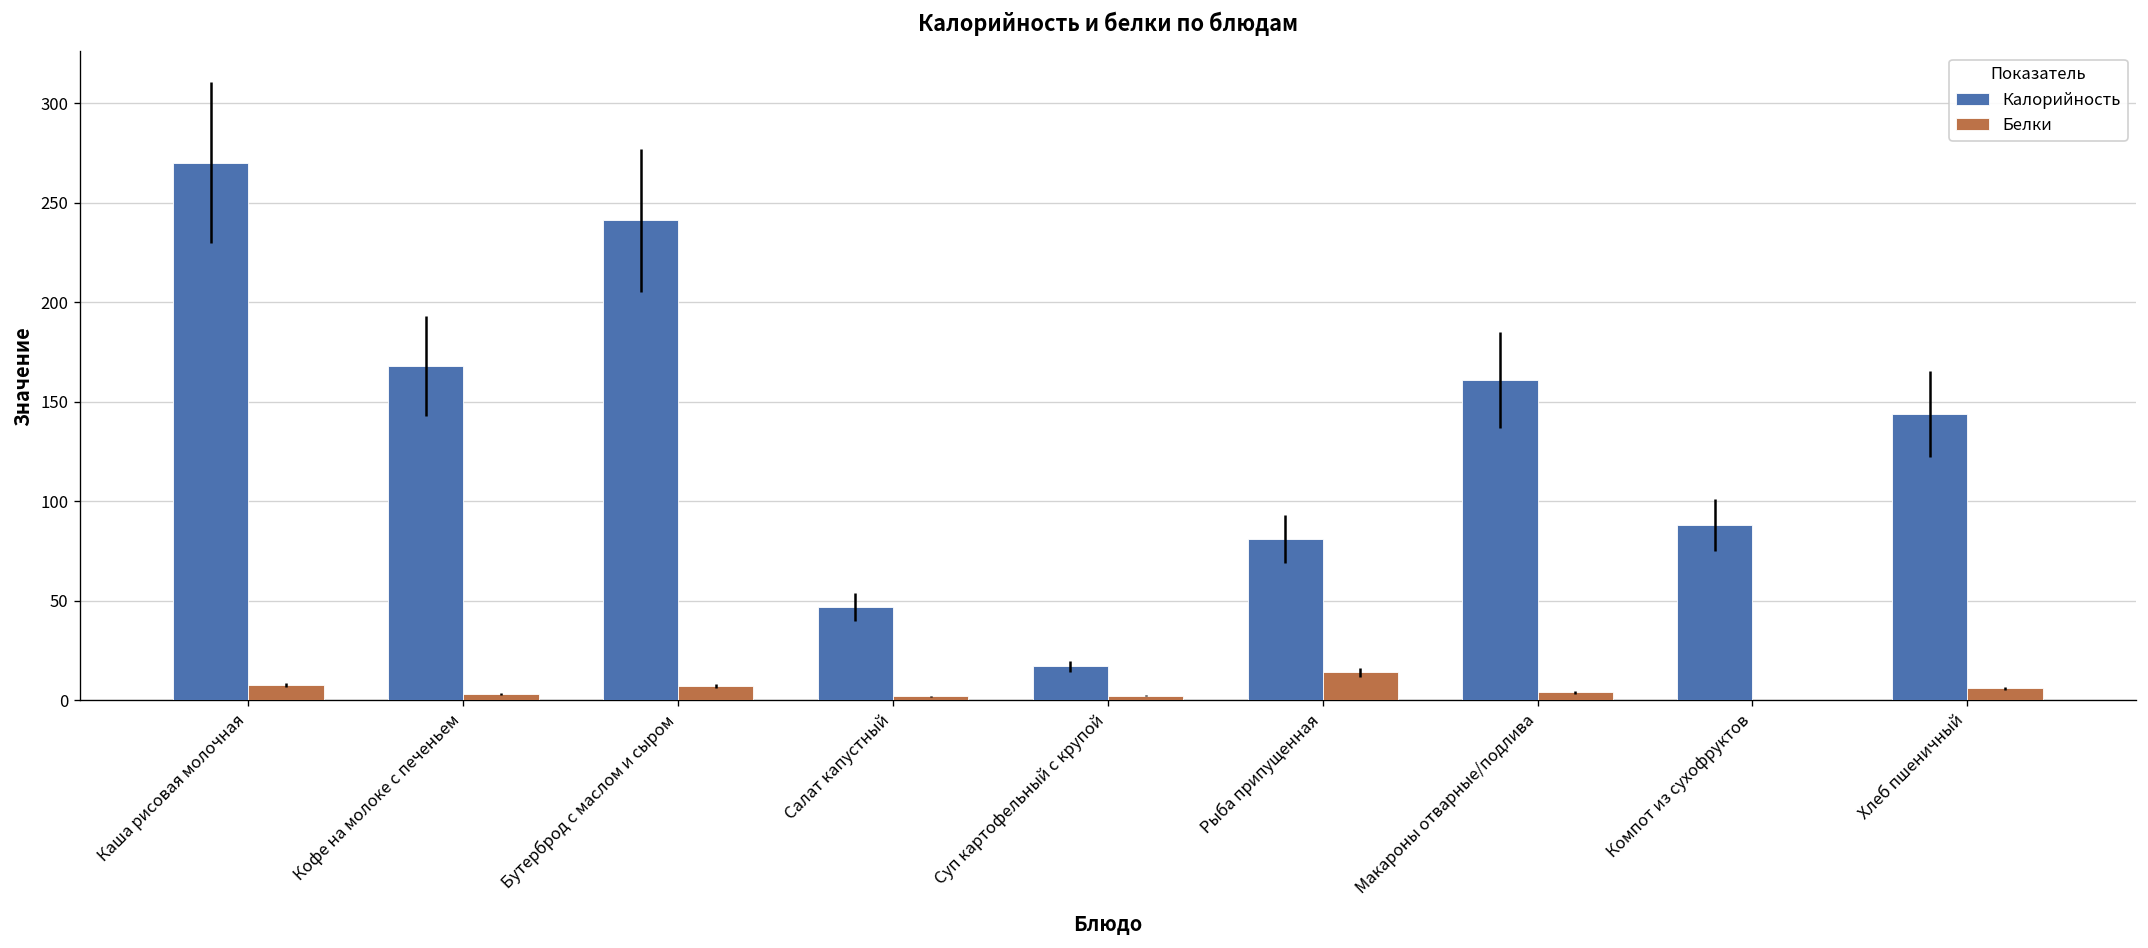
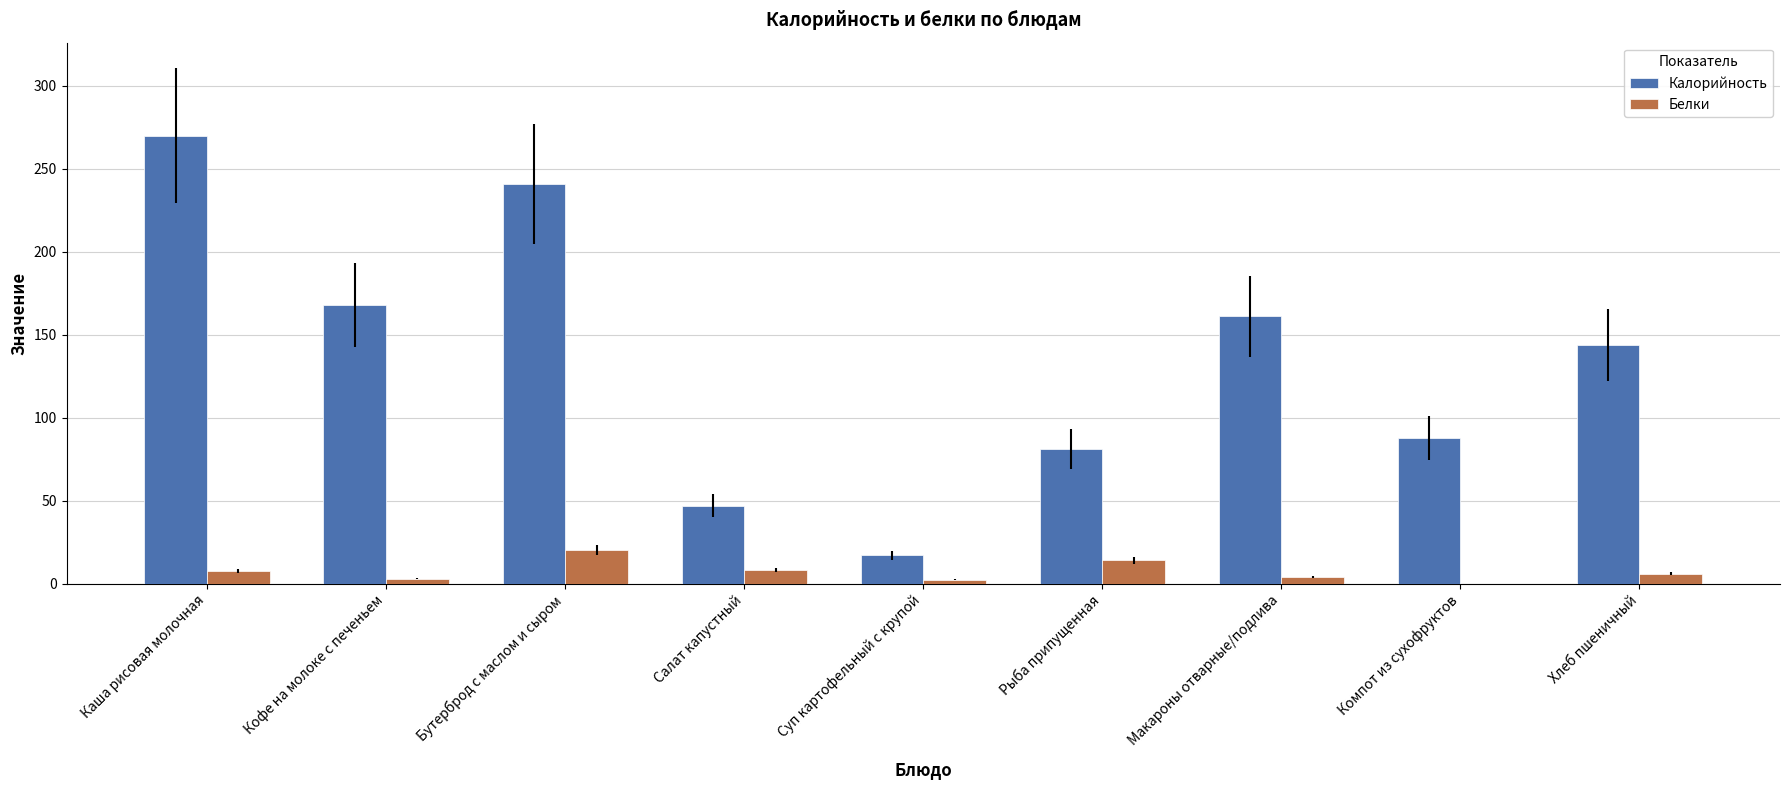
  {
    "Калорийность": {
      "Каша рисовая молочная": 270,
      "Кофе на молоке с печеньем": 168,
      "Бутерброд с маслом и сыром": 241,
      "Салат капустный": 47,
      "Суп картофельный с крупой": 17,
      "Рыба припущенная": 81,
      "Макароны отварные/подлива": 161,
      "Компот из сухофруктов": 88,
      "Хлеб пшеничный": 144
    },
    "Белки": {
      "Каша рисовая молочная": 8,
      "Кофе на молоке с печеньем": 3,
-     "Бутерброд с маслом и сыром": 7,
-     "Салат капустный": 2,
+     "Бутерброд с маслом и сыром": 20,
+     "Салат капустный": 8,
      "Суп картофельный с крупой": 2,
      "Рыба припущенная": 14,
      "Макароны отварные/подлива": 4,
      "Компот из сухофруктов": 0,
      "Хлеб пшеничный": 6
    }
  }
